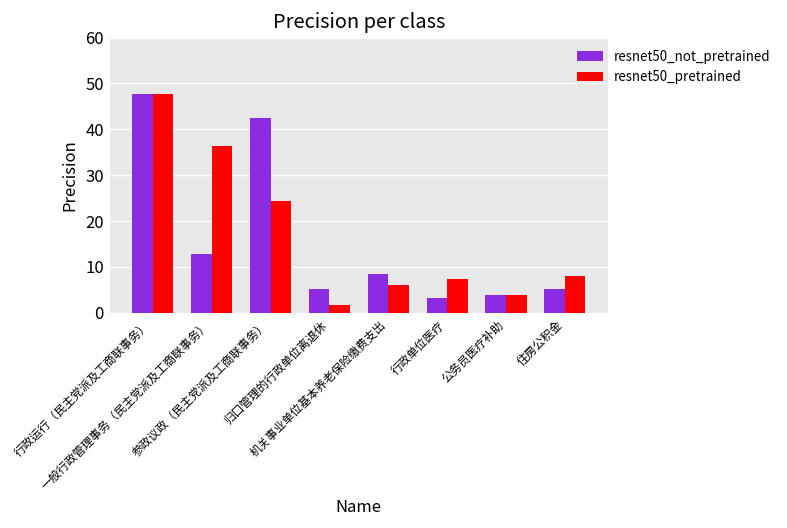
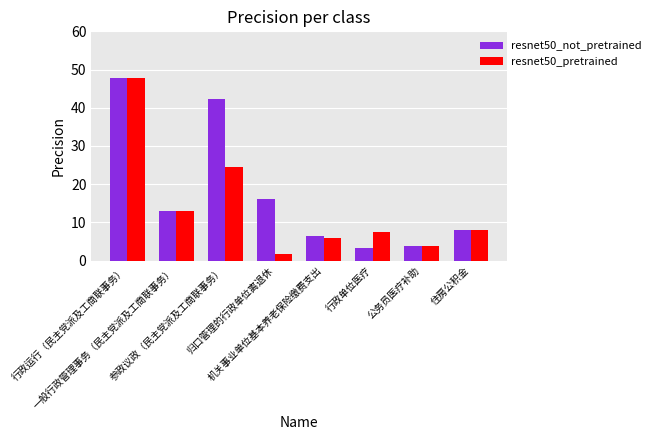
  {
    "resnet50_not_pretrained": {
      "行政运行（民主党派及工商联事务）": 48,
      "一般行政管理事务（民主党派及工商联事务）": 13,
      "参政议政（民主党派及工商联事务）": 42,
-     "归口管理的行政单位离退休": 5,
-     "机关事业单位基本养老保险缴费支出": 9,
+     "归口管理的行政单位离退休": 16,
+     "机关事业单位基本养老保险缴费支出": 6,
      "行政单位医疗": 3,
      "公务员医疗补助": 4,
-     "住房公积金": 5
+     "住房公积金": 8
    },
    "resnet50_pretrained": {
      "行政运行（民主党派及工商联事务）": 48,
-     "一般行政管理事务（民主党派及工商联事务）": 36,
+     "一般行政管理事务（民主党派及工商联事务）": 13,
      "参政议政（民主党派及工商联事务）": 24,
      "归口管理的行政单位离退休": 2,
      "机关事业单位基本养老保险缴费支出": 6,
      "行政单位医疗": 7,
      "公务员医疗补助": 4,
      "住房公积金": 8
    }
  }
